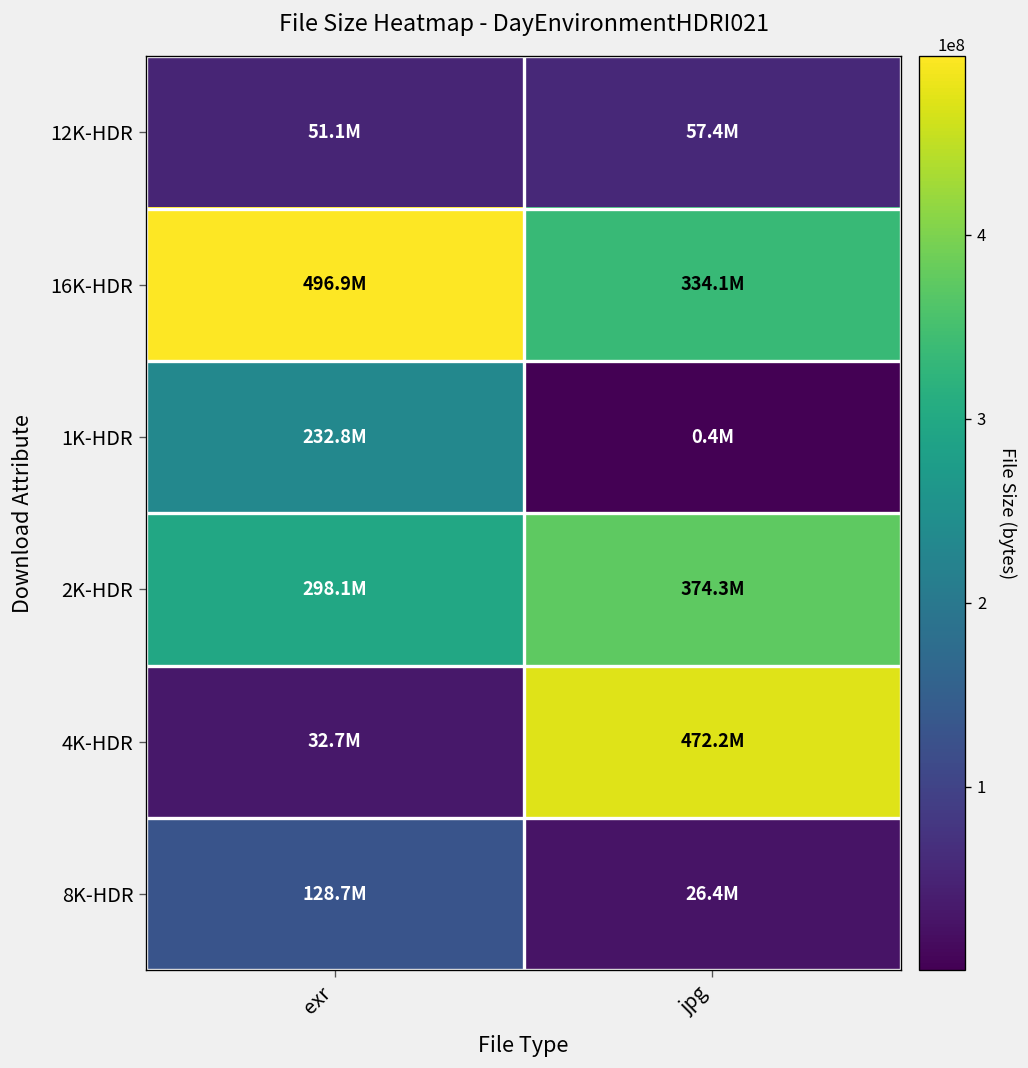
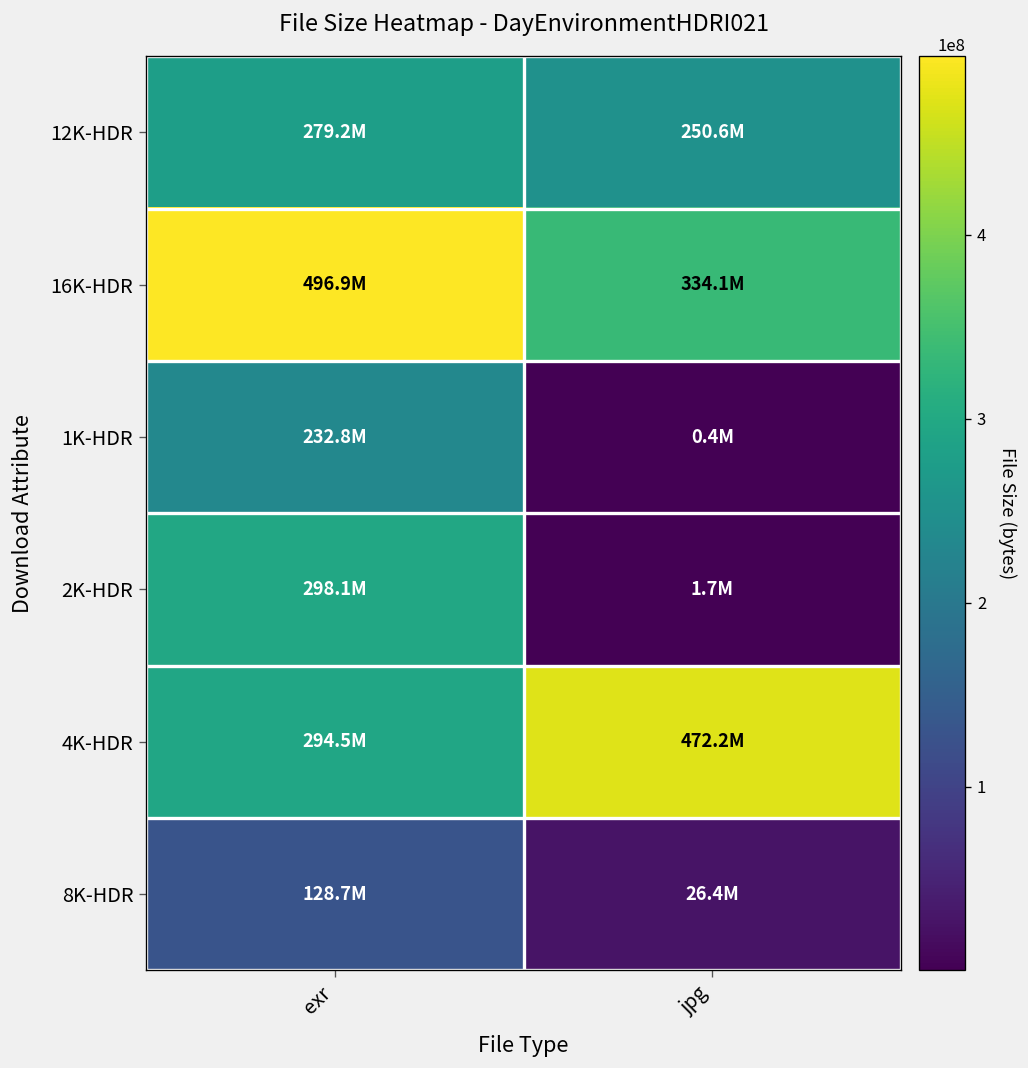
  {
    "12K-HDR": {
-     "exr": "51.1M",
-     "jpg": "57.4M"
+     "exr": "279.2M",
+     "jpg": "250.6M"
    },
    "16K-HDR": {
      "exr": "496.9M",
      "jpg": "334.1M"
    },
    "1K-HDR": {
      "exr": "232.8M",
      "jpg": "0.4M"
    },
    "2K-HDR": {
      "exr": "298.1M",
-     "jpg": "374.3M"
+     "jpg": "1.7M"
    },
    "4K-HDR": {
-     "exr": "32.7M",
+     "exr": "294.5M",
      "jpg": "472.2M"
    },
    "8K-HDR": {
      "exr": "128.7M",
      "jpg": "26.4M"
    }
  }
